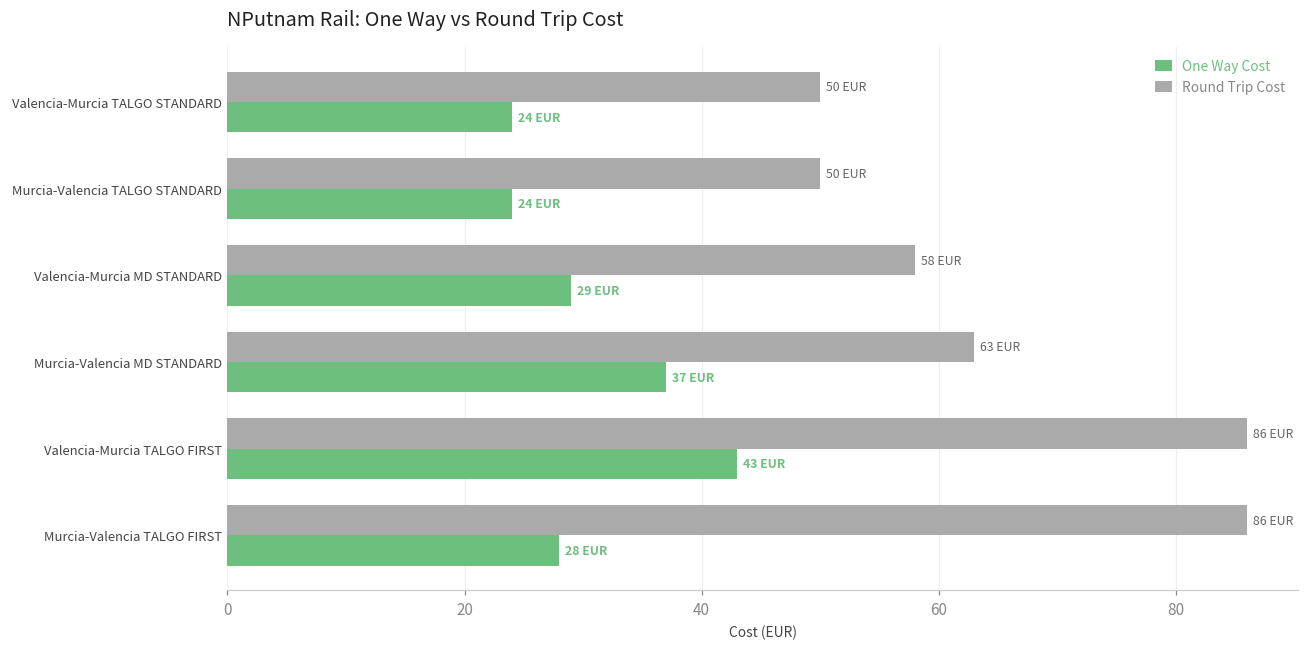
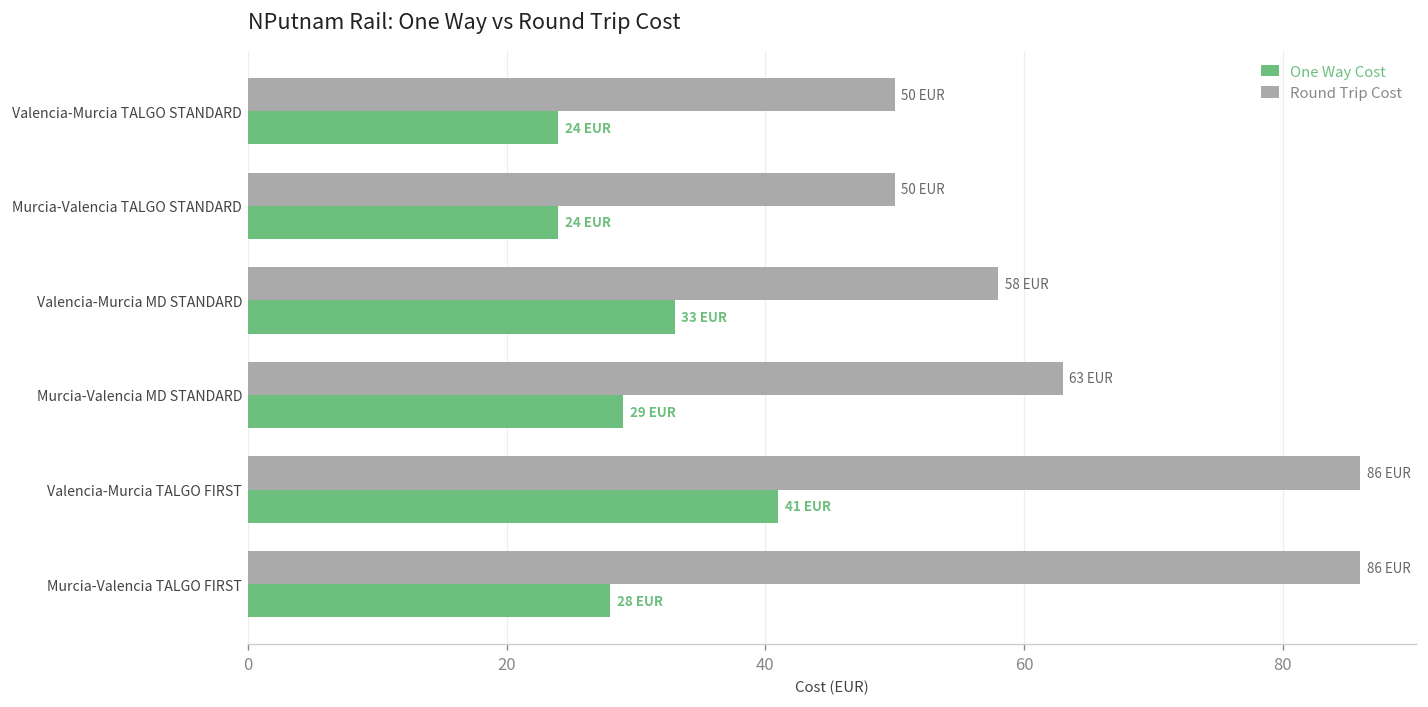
  {
    "One Way Cost": {
      "Valencia-Murcia TALGO STANDARD": 24,
      "Murcia-Valencia TALGO STANDARD": 24,
-     "Valencia-Murcia MD STANDARD": 29,
-     "Murcia-Valencia MD STANDARD": 37,
-     "Valencia-Murcia TALGO FIRST": 43,
+     "Valencia-Murcia MD STANDARD": 33,
+     "Murcia-Valencia MD STANDARD": 29,
+     "Valencia-Murcia TALGO FIRST": 41,
      "Murcia-Valencia TALGO FIRST": 28
    },
    "Round Trip Cost": {
      "Valencia-Murcia TALGO STANDARD": 50,
      "Murcia-Valencia TALGO STANDARD": 50,
      "Valencia-Murcia MD STANDARD": 58,
      "Murcia-Valencia MD STANDARD": 63,
      "Valencia-Murcia TALGO FIRST": 86,
      "Murcia-Valencia TALGO FIRST": 86
    }
  }
